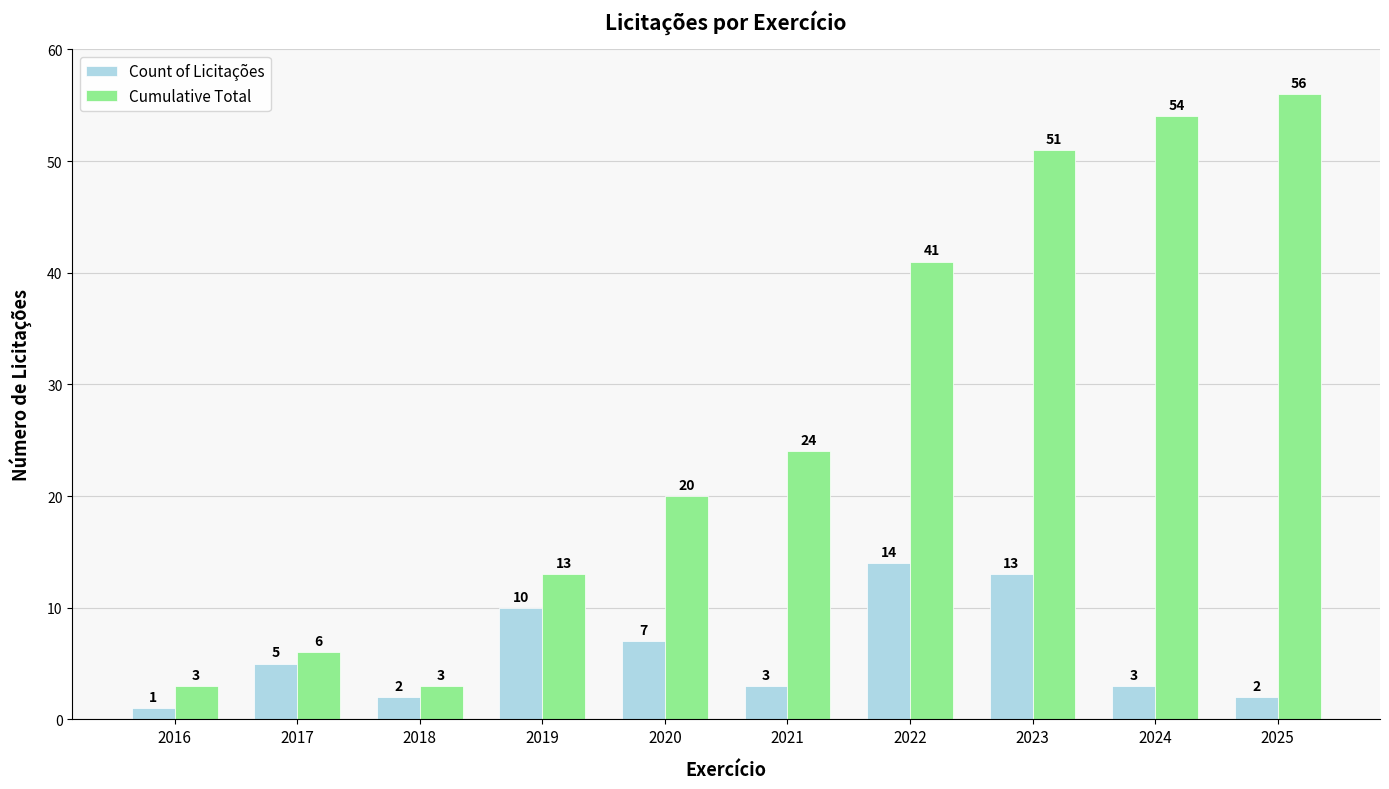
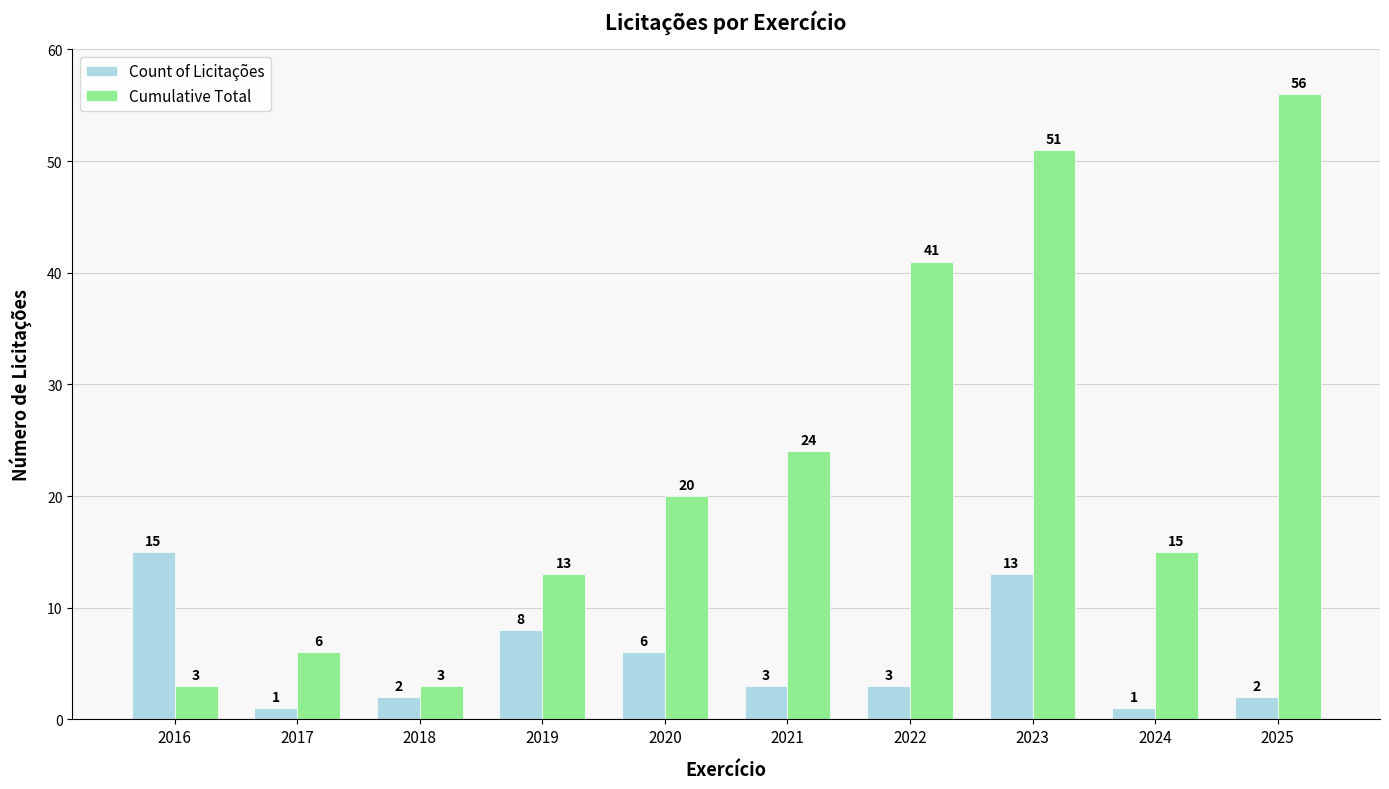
  {
    "Count of Licitações": {
-     "2016": 1,
-     "2017": 5,
+     "2016": 15,
+     "2017": 1,
      "2018": 2,
-     "2019": 10,
-     "2020": 7,
+     "2019": 8,
+     "2020": 6,
      "2021": 3,
-     "2022": 14,
+     "2022": 3,
      "2023": 13,
-     "2024": 3,
+     "2024": 1,
      "2025": 2
    },
    "Cumulative Total": {
      "2016": 3,
      "2017": 6,
      "2018": 3,
      "2019": 13,
      "2020": 20,
      "2021": 24,
      "2022": 41,
      "2023": 51,
-     "2024": 54,
+     "2024": 15,
      "2025": 56
    }
  }
